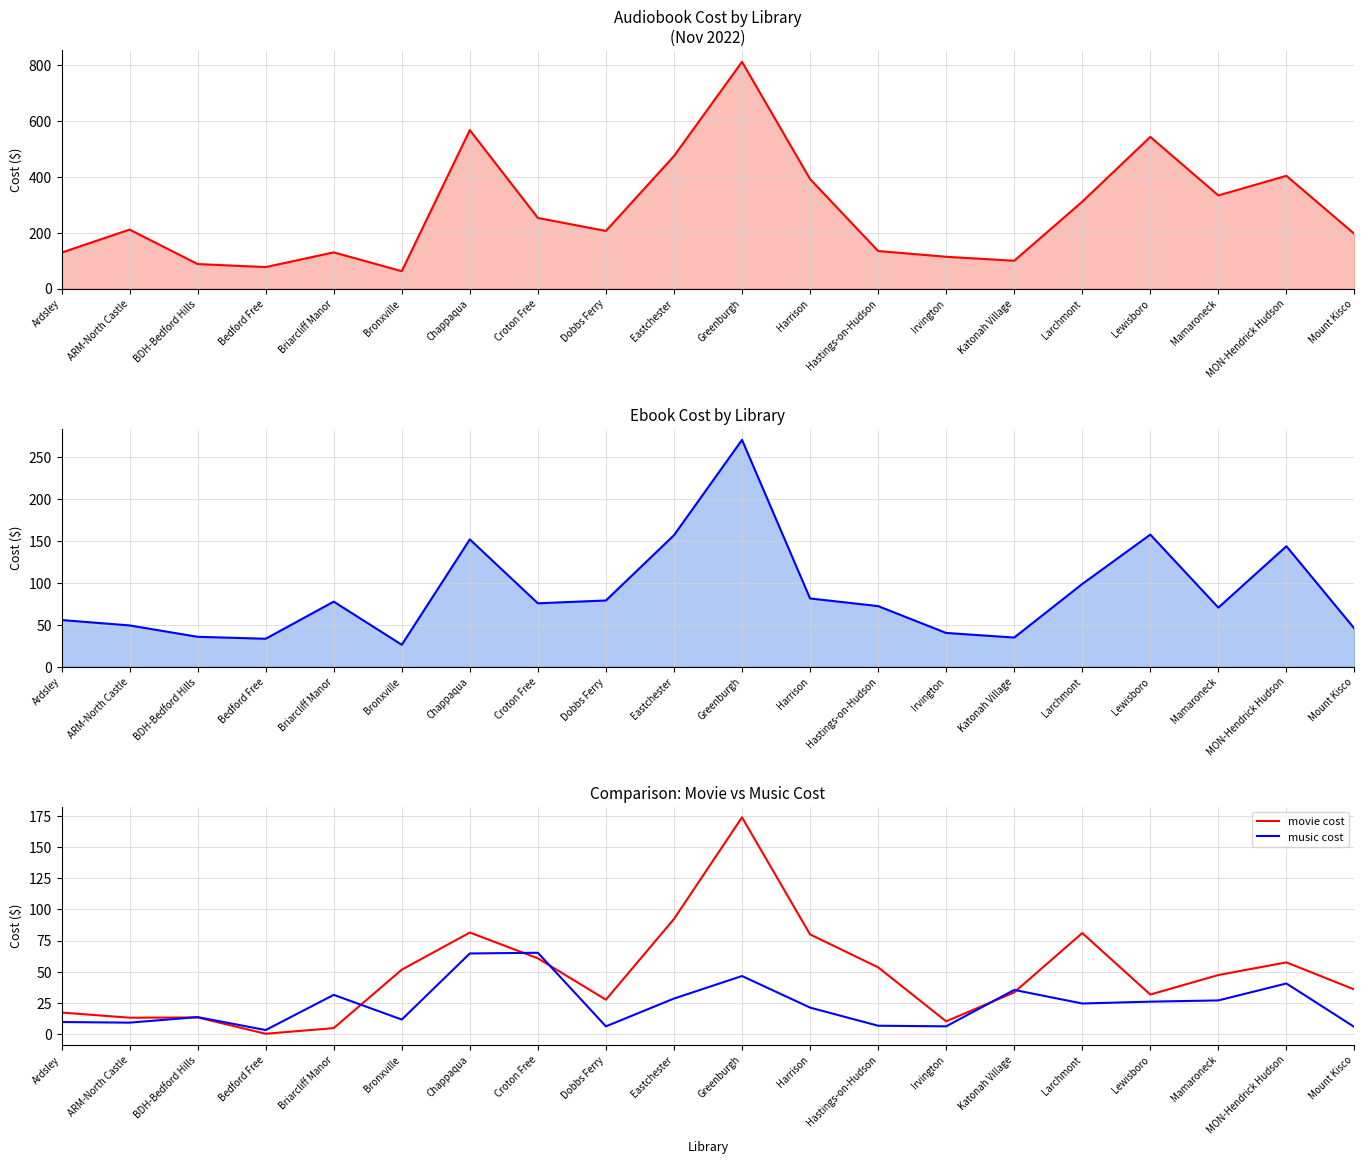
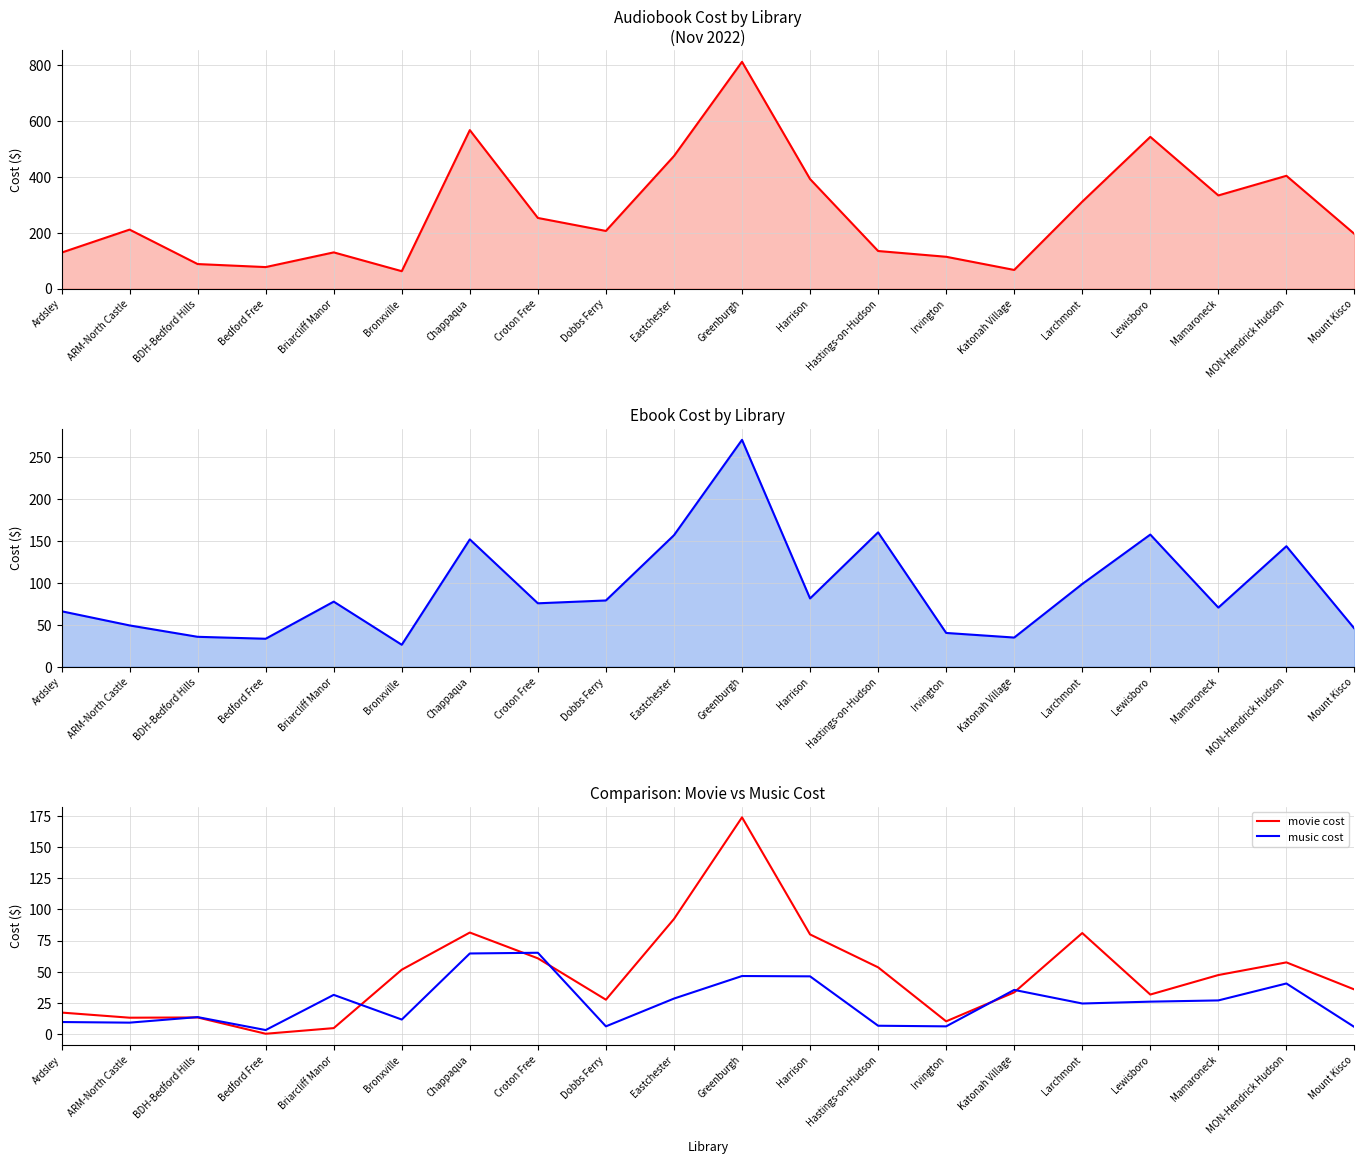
  {
    "Audiobook Cost by Library (Nov 2022)": {
      "Ardsley": 130,
      "ARM-North Castle": 210,
      "BDH-Bedford Hills": 90,
      "Bedford Free": 80,
      "Briarcliff Manor": 130,
      "Bronxville": 60,
      "Chappaqua": 570,
      "Croton Free": 250,
      "Dobbs Ferry": 210,
      "Eastchester": 470,
      "Greenburgh": 810,
      "Harrison": 390,
      "Hastings-on-Hudson": 130,
      "Irvington": 110,
-     "Katonah Village": 100,
+     "Katonah Village": 70,
      "Larchmont": 310,
      "Lewisboro": 540,
      "Mamaroneck": 330,
      "MON-Hendrick Hudson": 400,
      "Mount Kisco": 200
    },
    "Ebook Cost by Library": {
-     "Ardsley": 60,
+     "Ardsley": 70,
      "ARM-North Castle": 50,
      "BDH-Bedford Hills": 40,
      "Bedford Free": 30,
      "Briarcliff Manor": 80,
      "Bronxville": 30,
      "Chappaqua": 150,
      "Croton Free": 80,
      "Dobbs Ferry": 80,
      "Eastchester": 160,
      "Greenburgh": 270,
      "Harrison": 80,
-     "Hastings-on-Hudson": 70,
+     "Hastings-on-Hudson": 160,
      "Irvington": 40,
      "Katonah Village": 30,
      "Larchmont": 100,
      "Lewisboro": 160,
      "Mamaroneck": 70,
      "MON-Hendrick Hudson": 140,
      "Mount Kisco": 50
    },
    "Comparison: Movie vs Music Cost": {
      "movie cost": {
        "Ardsley": 17,
        "ARM-North Castle": 13,
        "Bedford Free": 0,
        "Briarcliff Manor": 5,
        "Bronxville": 52,
        "Chappaqua": 81,
        "Croton Free": 61,
        "Dobbs Ferry": 27,
        "Eastchester": 92,
        "Greenburgh": 174,
        "Harrison": 80,
        "Hastings-on-Hudson": 53,
        "Irvington": 10,
        "Larchmont": 81,
        "Lewisboro": 32,
        "Mamaroneck": 47,
        "MON-Hendrick Hudson": 57,
        "Mount Kisco": 36
      },
      "music cost": {
        "Ardsley": 9,
        "ARM-North Castle": 9,
        "Bedford Free": 3,
        "Briarcliff Manor": 31,
        "Bronxville": 11,
        "Chappaqua": 65,
        "Croton Free": 65,
        "Dobbs Ferry": 6,
        "Eastchester": 28,
        "Greenburgh": 46,
-       "Harrison": 21,
+       "Harrison": 46,
        "Hastings-on-Hudson": 6,
        "Irvington": 6,
        "Larchmont": 24,
        "Lewisboro": 26,
        "Mamaroneck": 27,
        "MON-Hendrick Hudson": 40,
        "Mount Kisco": 5
      }
    }
  }
